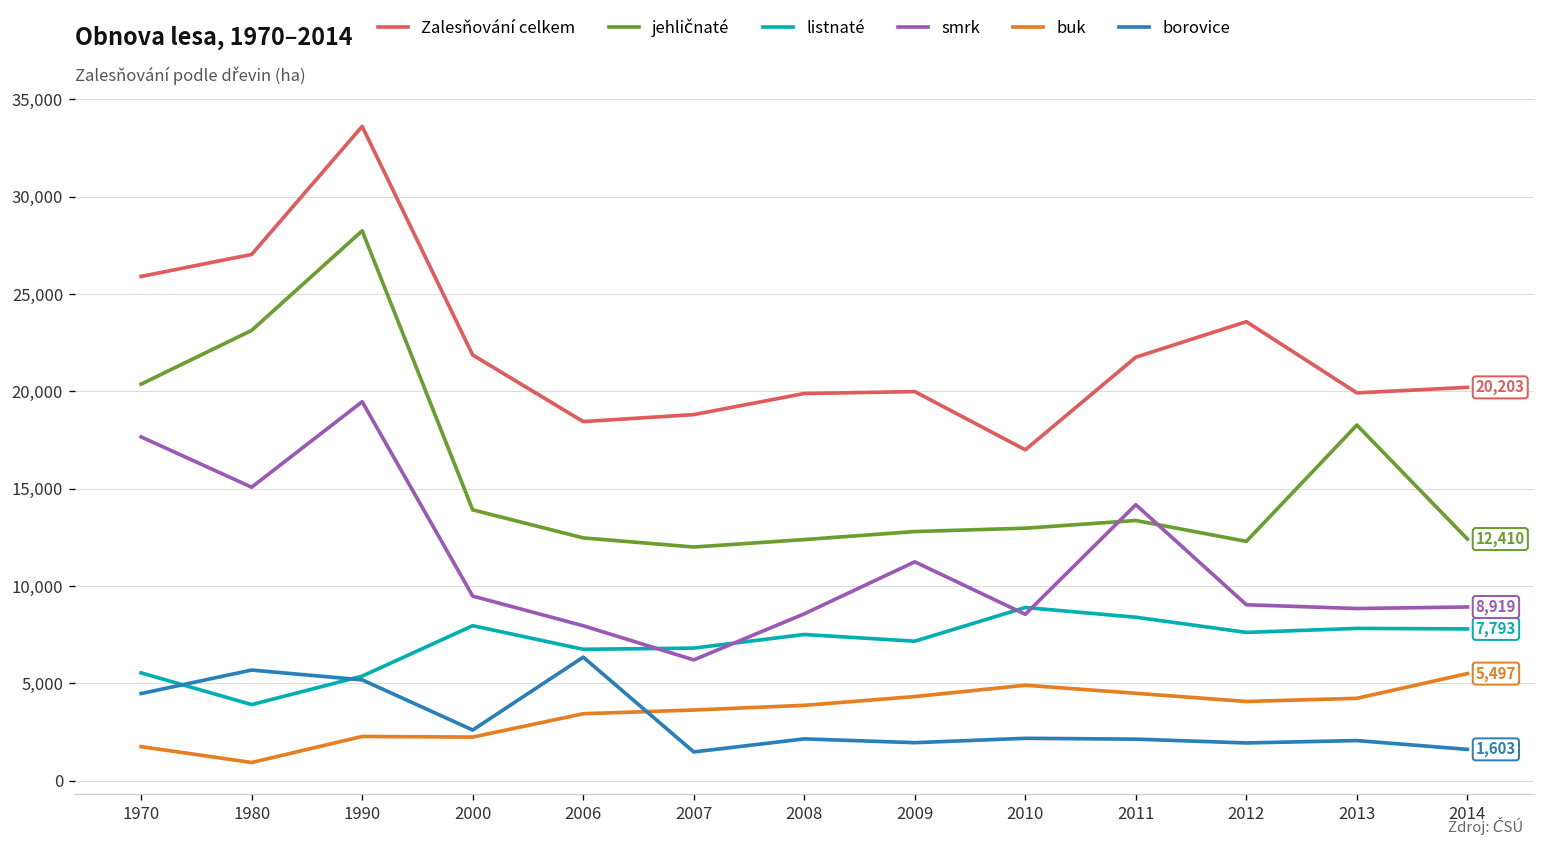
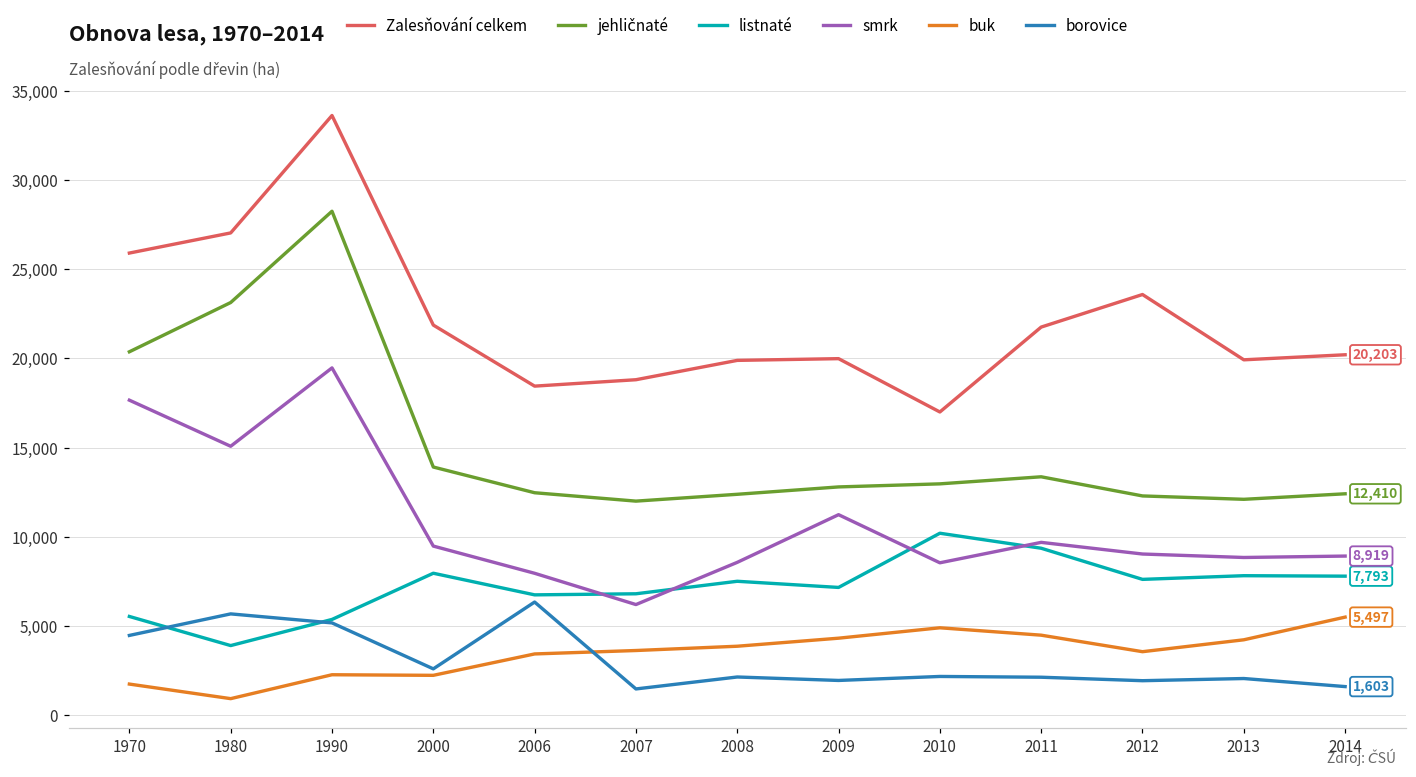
  {
    "Zalesňování celkem": {
      "1970": "25,900",
      "1980": "27,000",
      "1990": "33,600",
      "2000": "21,900",
      "2006": "18,400",
      "2007": "18,800",
      "2008": "19,900",
      "2009": "20,000",
      "2010": "17,000",
      "2011": "21,800",
      "2012": "23,600",
      "2013": "19,900"
    },
    "jehličnaté": {
      "1970": "20,400",
      "1980": "23,100",
      "1990": "28,200",
      "2000": "13,900",
      "2006": "12,500",
      "2007": "12,000",
      "2008": "12,400",
      "2009": "12,800",
      "2010": "13,000",
      "2011": "13,400",
      "2012": "12,300",
-     "2013": "18,300"
+     "2013": "12,100"
    },
    "listnaté": {
      "1970": "5,500",
      "1980": "3,900",
      "1990": "5,400",
      "2000": "8,000",
      "2006": "6,700",
      "2007": "6,800",
      "2008": "7,500",
      "2009": "7,200",
-     "2010": "8,900",
-     "2011": "8,400",
+     "2010": "10,200",
+     "2011": "9,400",
      "2012": "7,600",
      "2013": "7,800"
    },
    "smrk": {
      "1970": "17,700",
      "1980": "15,100",
      "1990": "19,500",
      "2000": "9,500",
      "2006": "8,000",
      "2007": "6,200",
      "2008": "8,600",
      "2009": "11,200",
      "2010": "8,500",
-     "2011": "14,200",
+     "2011": "9,700",
      "2012": "9,000",
      "2013": "8,800"
    },
    "buk": {
      "1970": "1,700",
      "1980": "900",
      "1990": "2,300",
      "2000": "2,200",
      "2006": "3,400",
      "2007": "3,600",
      "2008": "3,900",
      "2009": "4,300",
      "2010": "4,900",
      "2011": "4,500",
-     "2012": "4,100",
+     "2012": "3,600",
      "2013": "4,200"
    },
    "borovice": {
      "1970": "4,500",
      "1980": "5,700",
      "1990": "5,200",
      "2000": "2,600",
      "2006": "6,300",
      "2007": "1,500",
      "2008": "2,100",
      "2009": "1,900",
      "2010": "2,200",
      "2011": "2,100",
      "2012": "1,900",
      "2013": "2,100"
    }
  }
